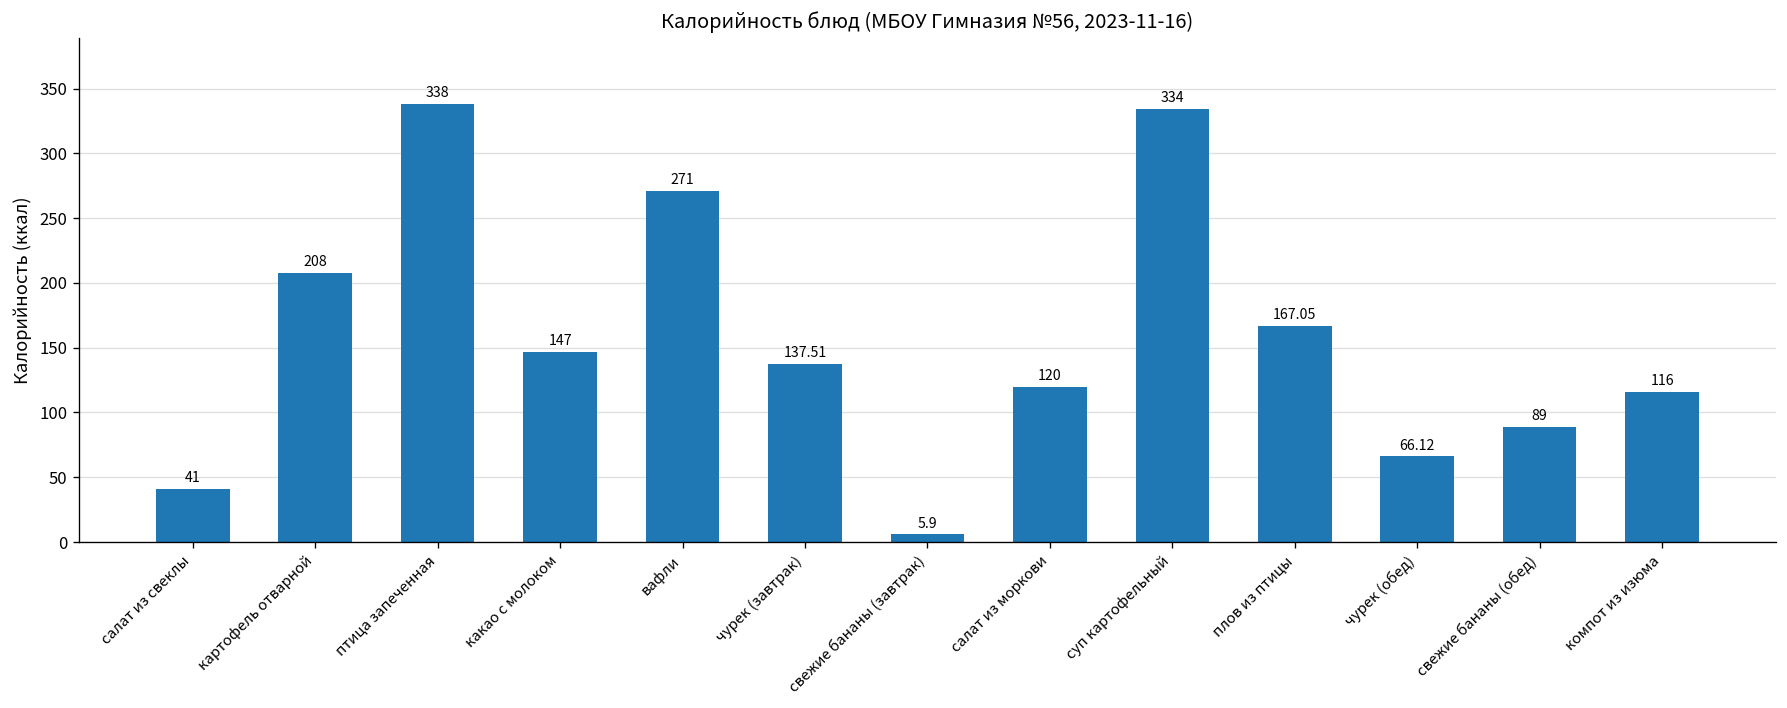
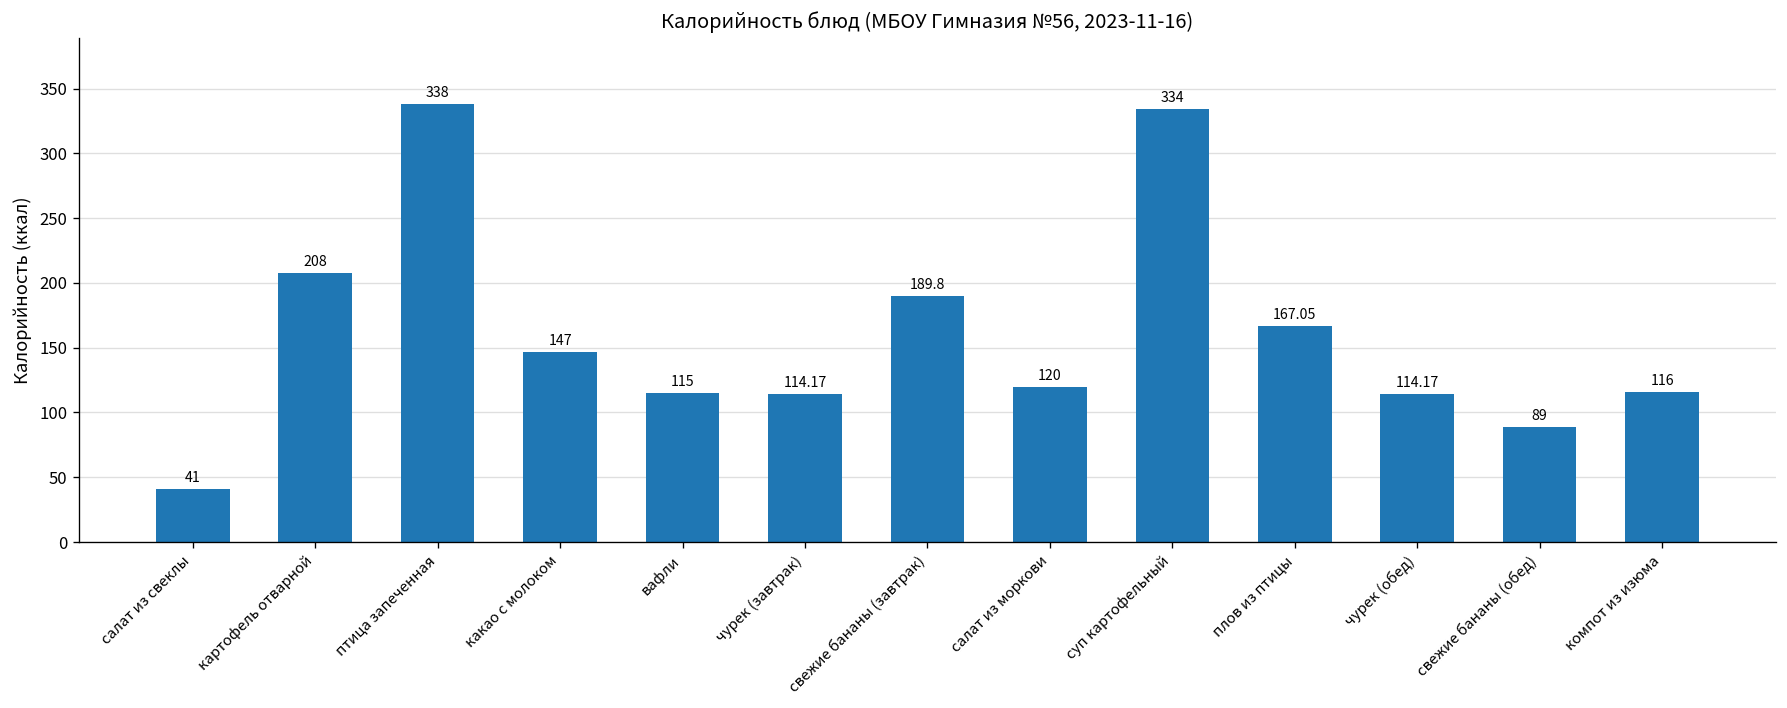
  {
    "салат из свеклы": 41,
    "картофель отварной": 208,
    "птица запеченная": 338,
    "какао с молоком": 147,
-   "вафли": 271,
-   "чурек (завтрак)": 137.51,
-   "свежие бананы (завтрак)": 5.9,
+   "вафли": 115,
+   "чурек (завтрак)": 114.17,
+   "свежие бананы (завтрак)": 189.8,
    "салат из моркови": 120,
    "суп картофельный": 334,
    "плов из птицы": 167.05,
-   "чурек (обед)": 66.12,
+   "чурек (обед)": 114.17,
    "свежие бананы (обед)": 89,
    "компот из изюма": 116
  }
